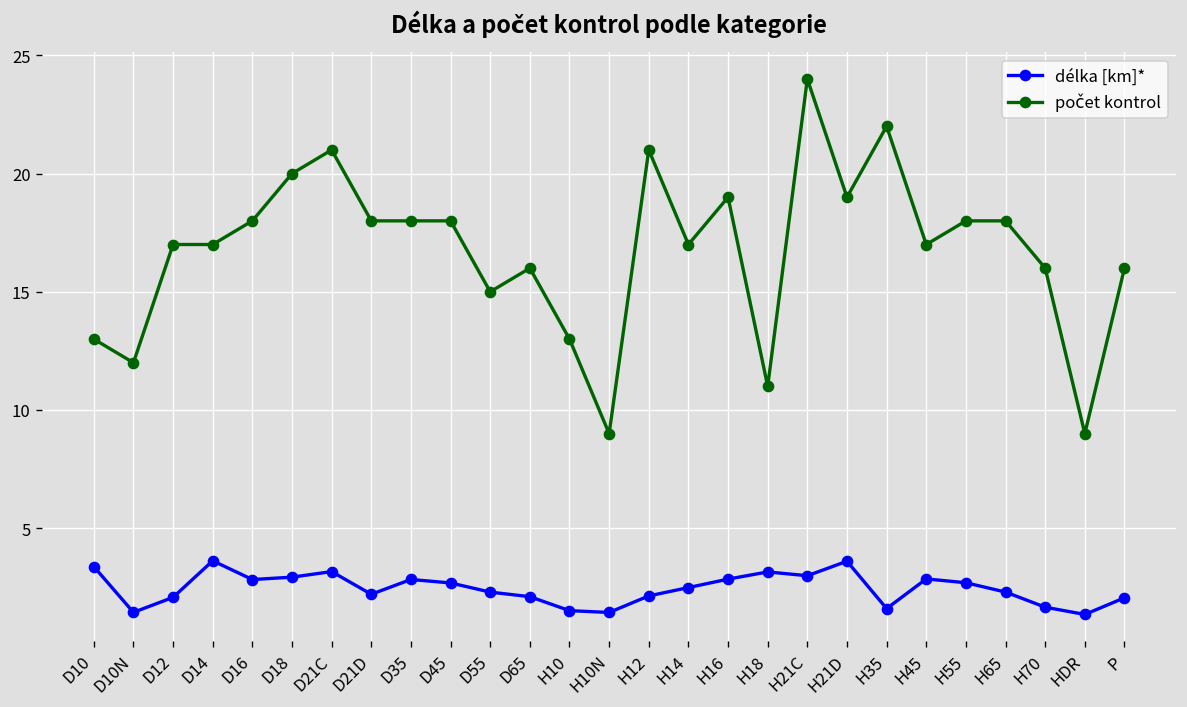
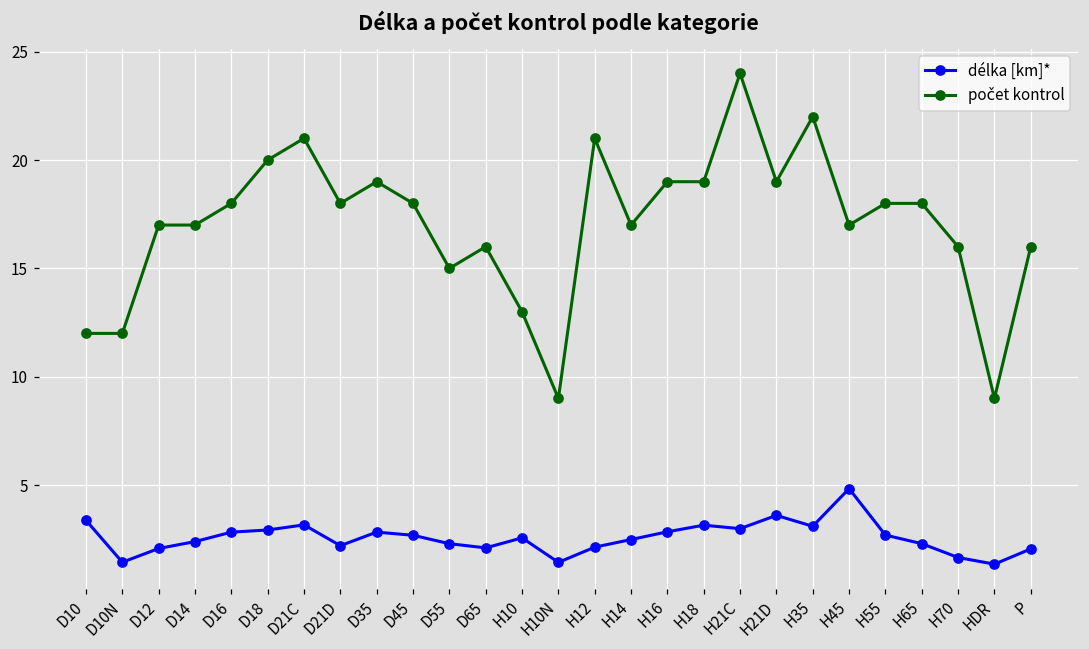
  {
    "délka [km]*": {
      "D10": 3.4,
      "D10N": 1.4,
      "D12": 2.1,
-     "D14": 3.6,
+     "D14": 2.4,
      "D16": 2.8,
      "D18": 2.9,
      "D21C": 3.2,
      "D21D": 2.2,
      "D35": 2.8,
      "D45": 2.7,
      "D55": 2.3,
      "D65": 2.1,
-     "H10": 1.5,
+     "H10": 2.6,
      "H10N": 1.4,
      "H12": 2.1,
      "H14": 2.5,
      "H16": 2.8,
      "H18": 3.2,
      "H21C": 3.0,
      "H21D": 3.6,
-     "H35": 1.6,
-     "H45": 2.9,
+     "H35": 3.1,
+     "H45": 4.8,
      "H55": 2.7,
      "H65": 2.3,
      "H70": 1.7,
      "HDR": 1.4,
      "P": 2.1
    },
    "počet kontrol": {
-     "D10": 13,
+     "D10": 12,
      "D10N": 12,
      "D12": 17,
      "D14": 17,
      "D16": 18,
      "D18": 20,
      "D21C": 21,
      "D21D": 18,
-     "D35": 18,
+     "D35": 19,
      "D45": 18,
      "D55": 15,
      "D65": 16,
      "H10": 13,
      "H10N": 9,
      "H12": 21,
      "H14": 17,
      "H16": 19,
-     "H18": 11,
+     "H18": 19,
      "H21C": 24,
      "H21D": 19,
      "H35": 22,
      "H45": 17,
      "H55": 18,
      "H65": 18,
      "H70": 16,
      "HDR": 9,
      "P": 16
    }
  }
